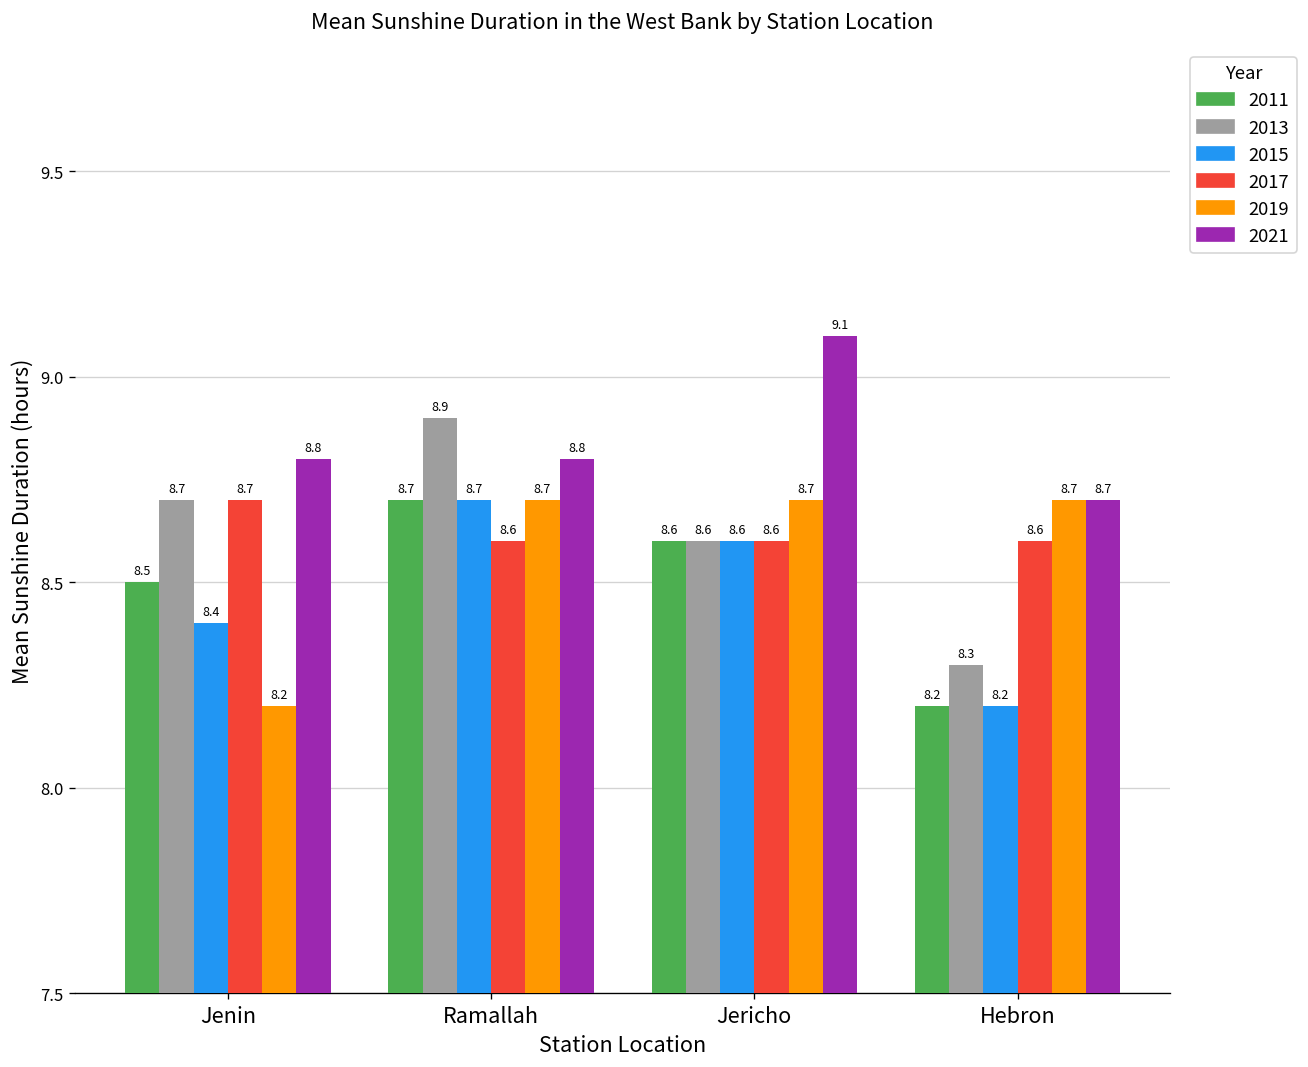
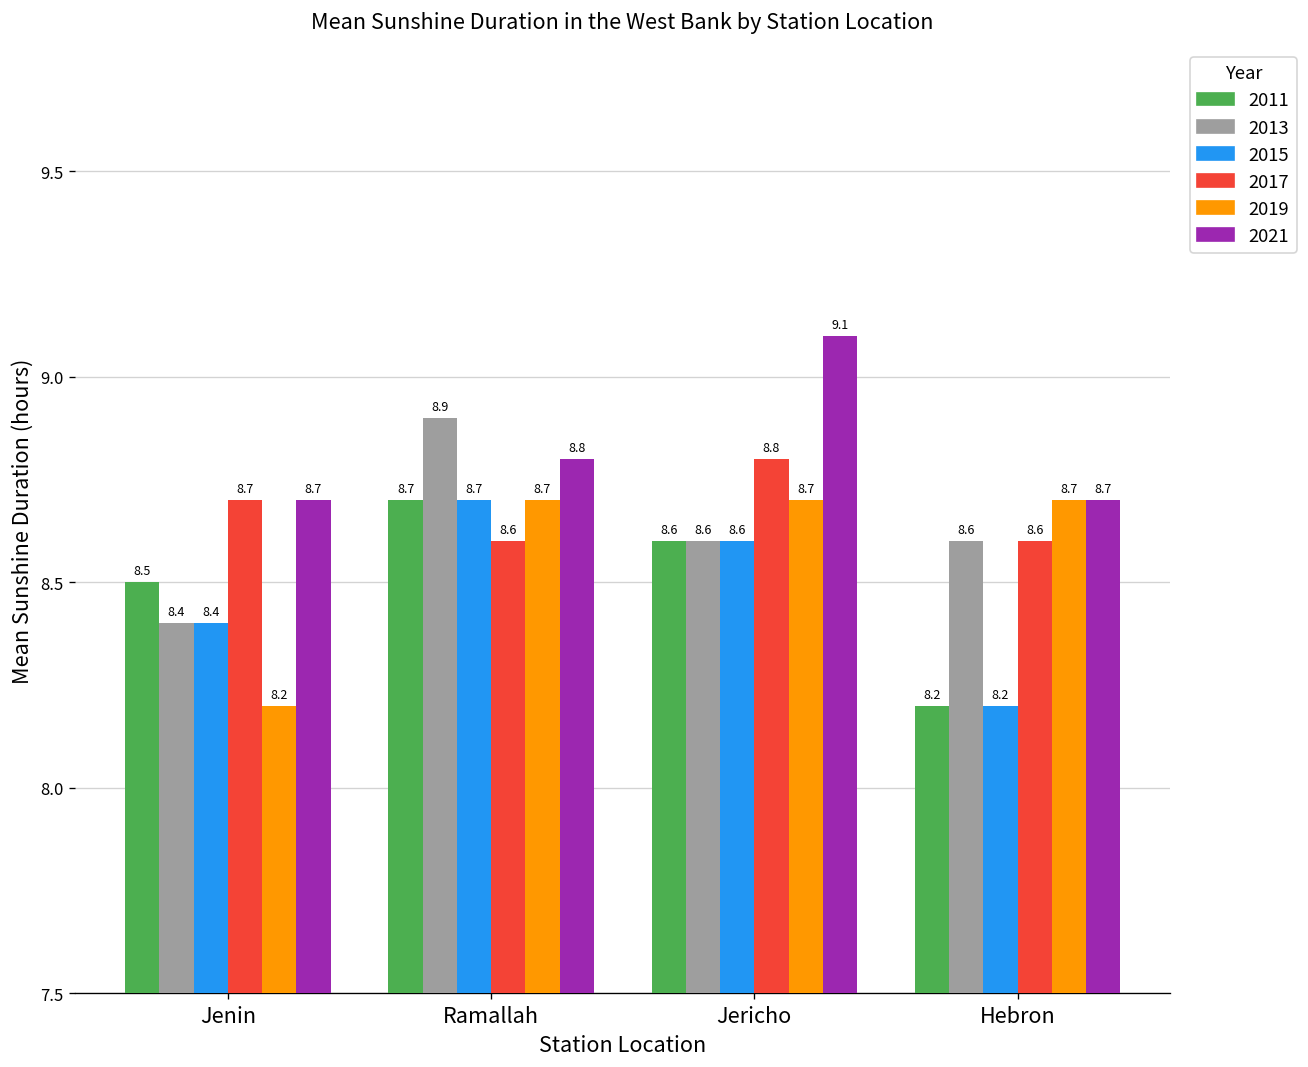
  {
    "2011": {
      "Jenin": 8.5,
      "Ramallah": 8.7,
      "Jericho": 8.6,
      "Hebron": 8.2
    },
    "2013": {
-     "Jenin": 8.7,
+     "Jenin": 8.4,
      "Ramallah": 8.9,
      "Jericho": 8.6,
-     "Hebron": 8.3
+     "Hebron": 8.6
    },
    "2015": {
      "Jenin": 8.4,
      "Ramallah": 8.7,
      "Jericho": 8.6,
      "Hebron": 8.2
    },
    "2017": {
      "Jenin": 8.7,
      "Ramallah": 8.6,
-     "Jericho": 8.6,
+     "Jericho": 8.8,
      "Hebron": 8.6
    },
    "2019": {
      "Jenin": 8.2,
      "Ramallah": 8.7,
      "Jericho": 8.7,
      "Hebron": 8.7
    },
    "2021": {
-     "Jenin": 8.8,
+     "Jenin": 8.7,
      "Ramallah": 8.8,
      "Jericho": 9.1,
      "Hebron": 8.7
    }
  }
